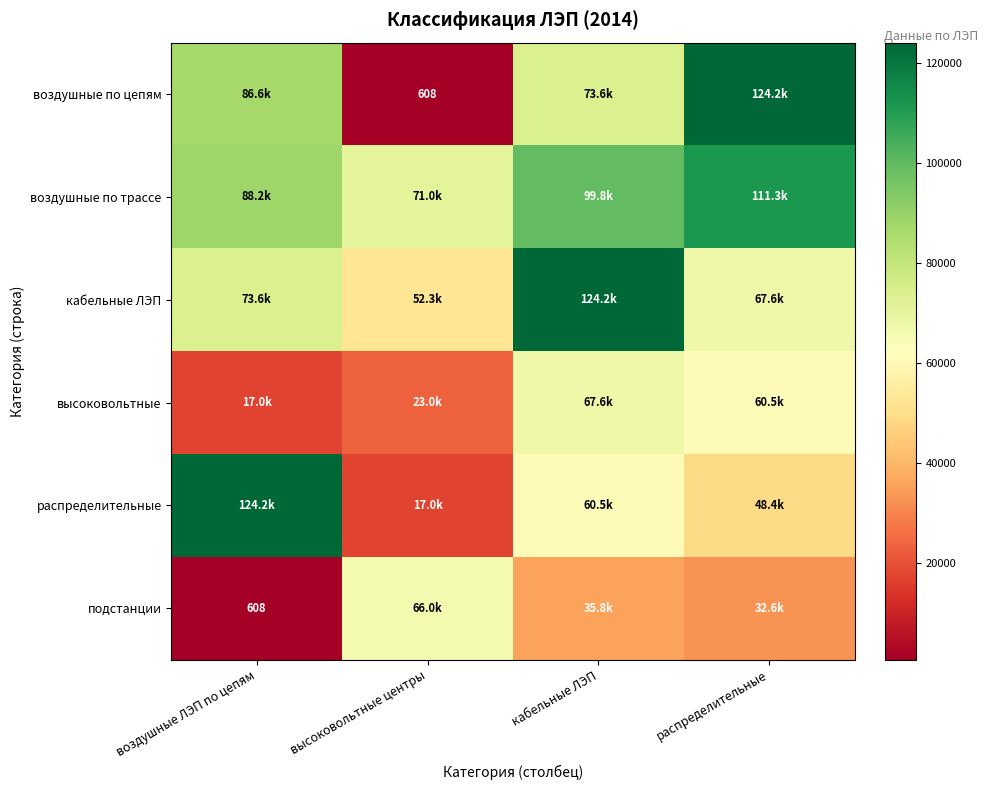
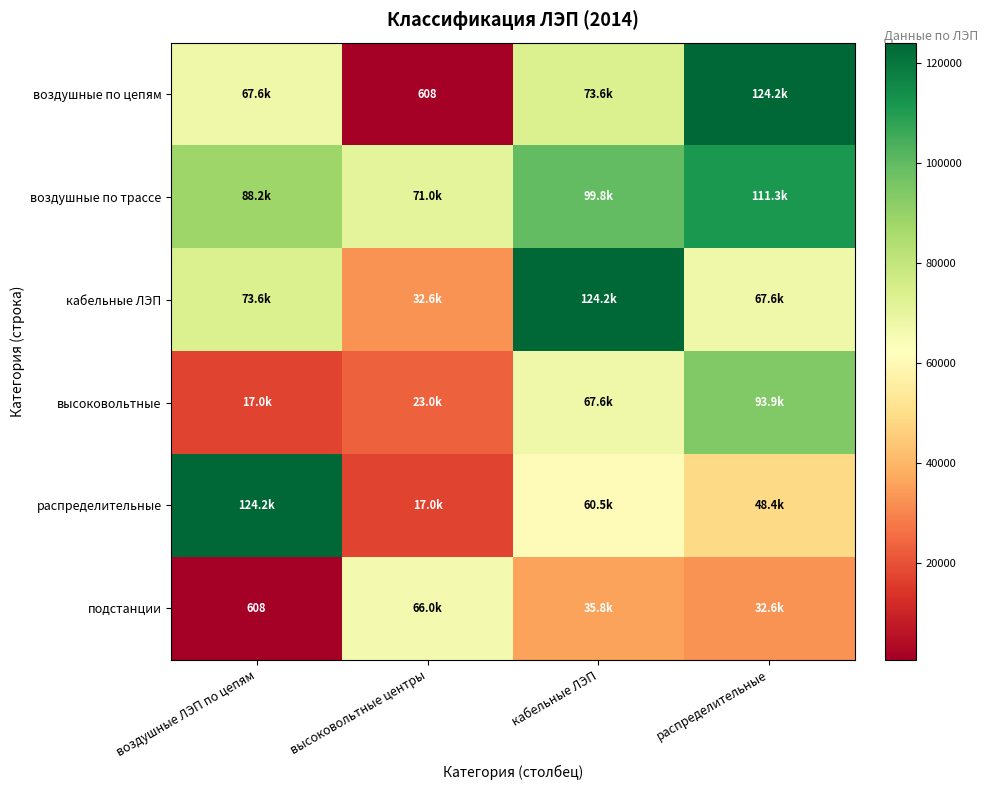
  {
    "воздушные по цепям": {
-     "воздушные ЛЭП по цепям": "86.6k",
+     "воздушные ЛЭП по цепям": "67.6k",
      "высоковольтные центры": "608",
      "кабельные ЛЭП": "73.6k",
      "распределительные": "124.2k"
    },
    "воздушные по трассе": {
      "воздушные ЛЭП по цепям": "88.2k",
      "высоковольтные центры": "71.0k",
      "кабельные ЛЭП": "99.8k",
      "распределительные": "111.3k"
    },
    "кабельные ЛЭП": {
      "воздушные ЛЭП по цепям": "73.6k",
-     "высоковольтные центры": "52.3k",
+     "высоковольтные центры": "32.6k",
      "кабельные ЛЭП": "124.2k",
      "распределительные": "67.6k"
    },
    "высоковольтные": {
      "воздушные ЛЭП по цепям": "17.0k",
      "высоковольтные центры": "23.0k",
      "кабельные ЛЭП": "67.6k",
-     "распределительные": "60.5k"
+     "распределительные": "93.9k"
    },
    "распределительные": {
      "воздушные ЛЭП по цепям": "124.2k",
      "высоковольтные центры": "17.0k",
      "кабельные ЛЭП": "60.5k",
      "распределительные": "48.4k"
    },
    "подстанции": {
      "воздушные ЛЭП по цепям": "608",
      "высоковольтные центры": "66.0k",
      "кабельные ЛЭП": "35.8k",
      "распределительные": "32.6k"
    }
  }
